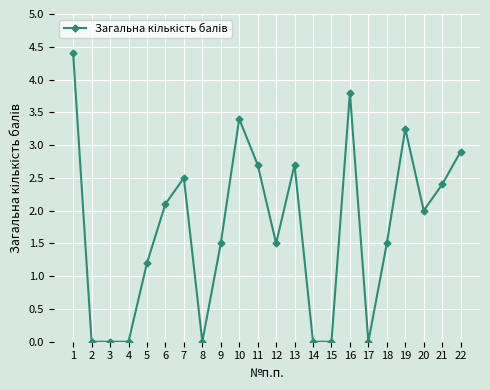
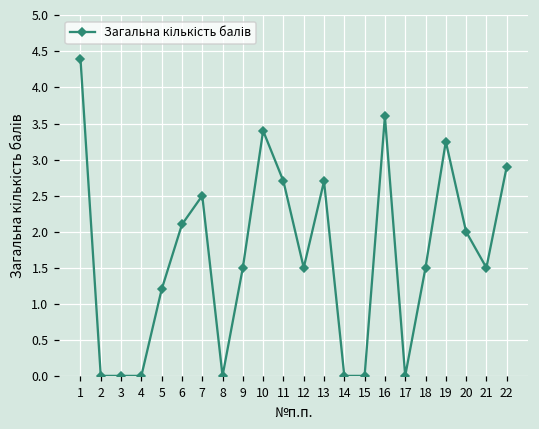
  {
    "1": 4.4,
    "2": 0.0,
    "3": 0.0,
    "4": 0.0,
    "5": 1.2,
    "6": 2.1,
    "7": 2.5,
    "8": 0.0,
    "9": 1.5,
    "10": 3.4,
    "11": 2.7,
    "12": 1.5,
    "13": 2.7,
    "14": 0.0,
    "15": 0.0,
-   "16": 3.8,
+   "16": 3.6,
    "17": 0.0,
    "18": 1.5,
    "19": 3.3,
    "20": 2.0,
-   "21": 2.4,
+   "21": 1.5,
    "22": 2.9
  }
